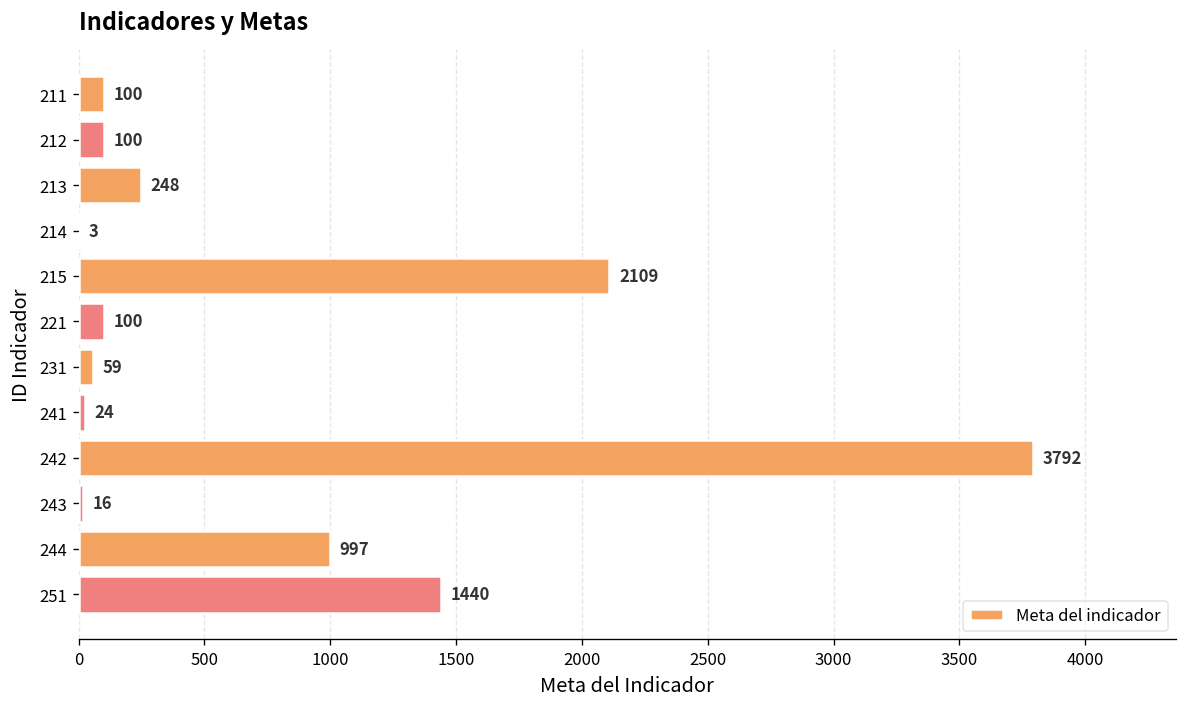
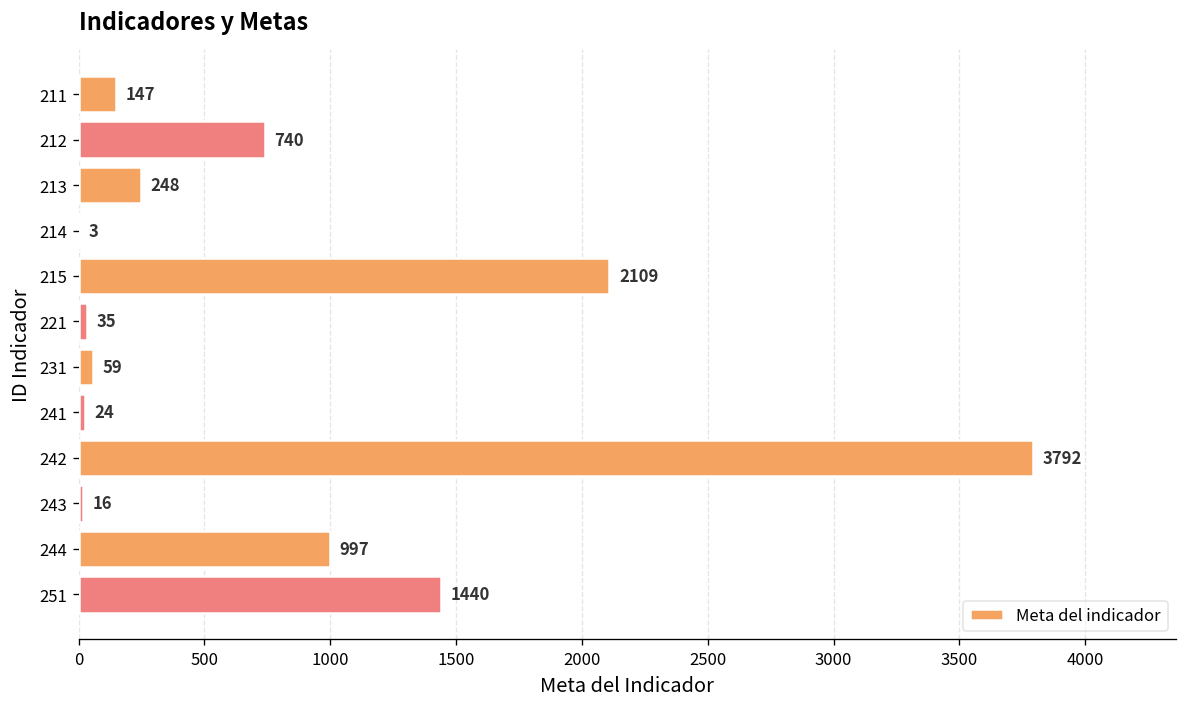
  {
-   "211": 100,
-   "212": 100,
+   "211": 147,
+   "212": 740,
    "213": 248,
    "214": 3,
    "215": 2109,
-   "221": 100,
+   "221": 35,
    "231": 59,
    "241": 24,
    "242": 3792,
    "243": 16,
    "244": 997,
    "251": 1440
  }
